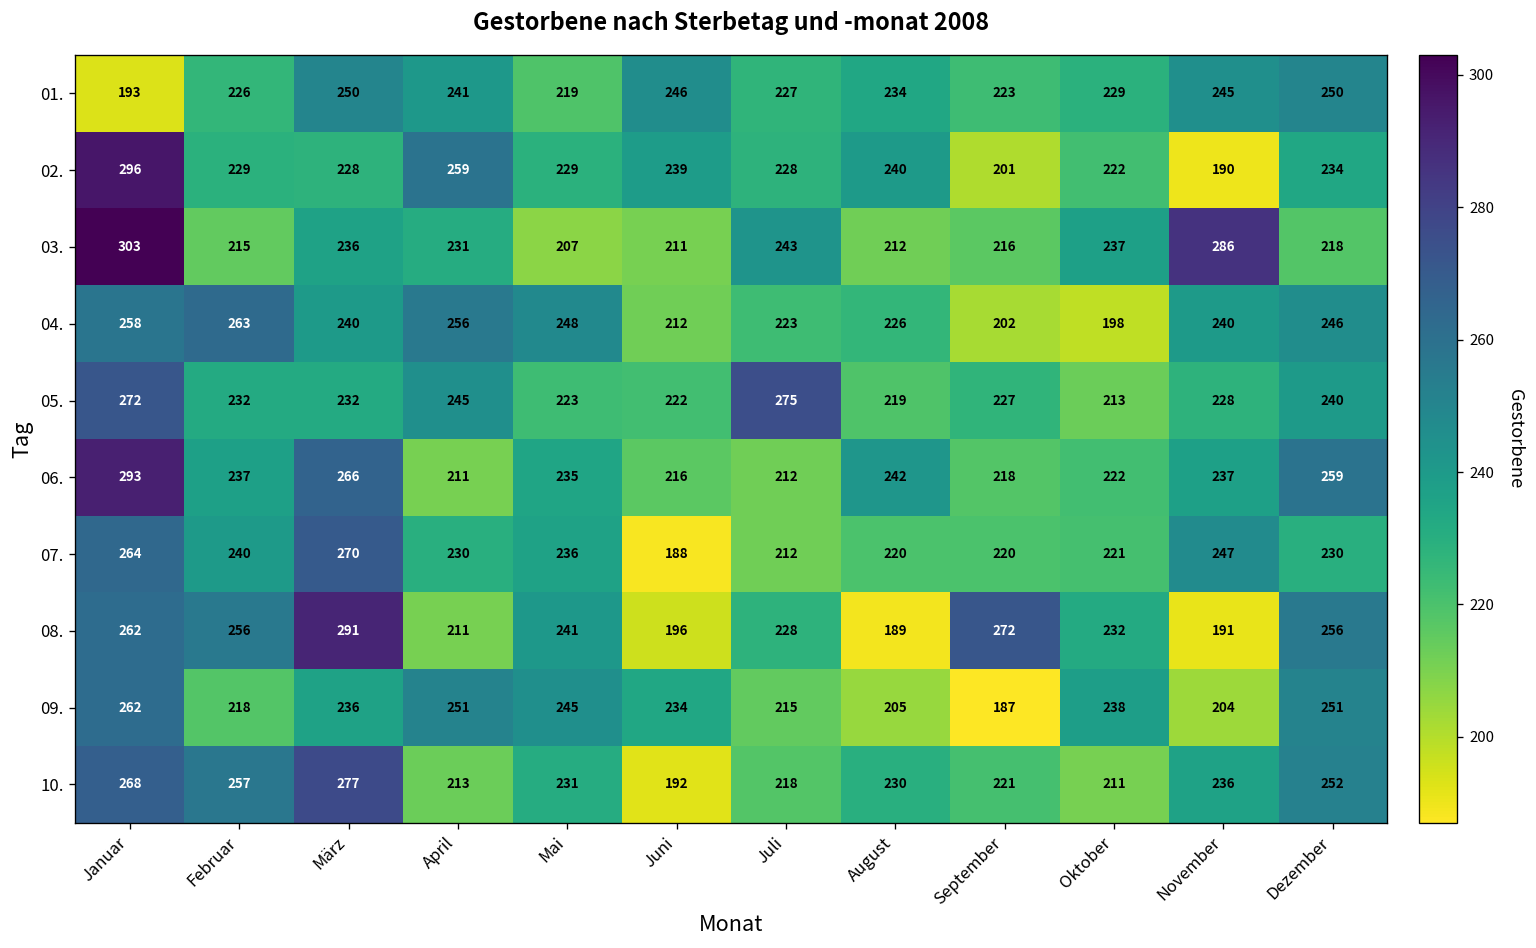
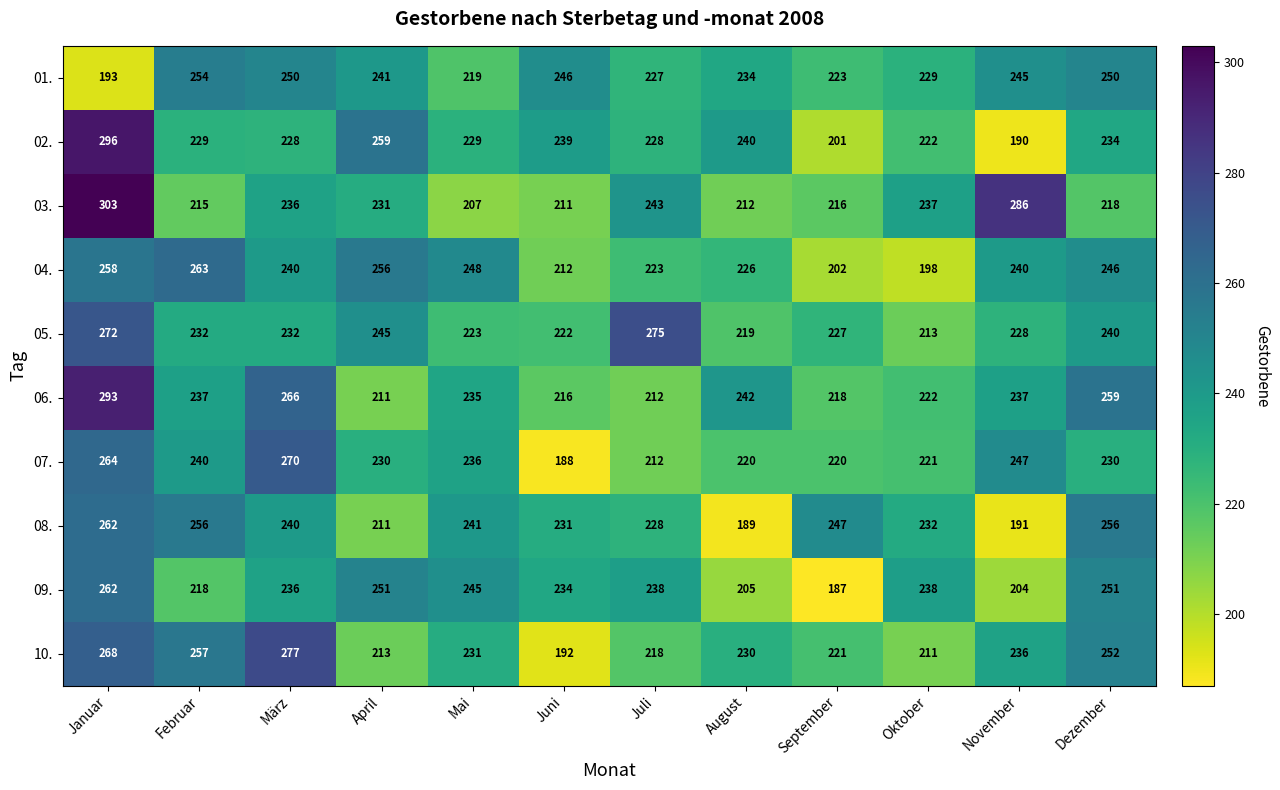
  {
    "01.": {
      "Januar": 193,
-     "Februar": 226,
+     "Februar": 254,
      "März": 250,
      "April": 241,
      "Mai": 219,
      "Juni": 246,
      "Juli": 227,
      "August": 234,
      "September": 223,
      "Oktober": 229,
      "November": 245,
      "Dezember": 250
    },
    "02.": {
      "Januar": 296,
      "Februar": 229,
      "März": 228,
      "April": 259,
      "Mai": 229,
      "Juni": 239,
      "Juli": 228,
      "August": 240,
      "September": 201,
      "Oktober": 222,
      "November": 190,
      "Dezember": 234
    },
    "03.": {
      "Januar": 303,
      "Februar": 215,
      "März": 236,
      "April": 231,
      "Mai": 207,
      "Juni": 211,
      "Juli": 243,
      "August": 212,
      "September": 216,
      "Oktober": 237,
      "November": 286,
      "Dezember": 218
    },
    "04.": {
      "Januar": 258,
      "Februar": 263,
      "März": 240,
      "April": 256,
      "Mai": 248,
      "Juni": 212,
      "Juli": 223,
      "August": 226,
      "September": 202,
      "Oktober": 198,
      "November": 240,
      "Dezember": 246
    },
    "05.": {
      "Januar": 272,
      "Februar": 232,
      "März": 232,
      "April": 245,
      "Mai": 223,
      "Juni": 222,
      "Juli": 275,
      "August": 219,
      "September": 227,
      "Oktober": 213,
      "November": 228,
      "Dezember": 240
    },
    "06.": {
      "Januar": 293,
      "Februar": 237,
      "März": 266,
      "April": 211,
      "Mai": 235,
      "Juni": 216,
      "Juli": 212,
      "August": 242,
      "September": 218,
      "Oktober": 222,
      "November": 237,
      "Dezember": 259
    },
    "07.": {
      "Januar": 264,
      "Februar": 240,
      "März": 270,
      "April": 230,
      "Mai": 236,
      "Juni": 188,
      "Juli": 212,
      "August": 220,
      "September": 220,
      "Oktober": 221,
      "November": 247,
      "Dezember": 230
    },
    "08.": {
      "Januar": 262,
      "Februar": 256,
-     "März": 291,
+     "März": 240,
      "April": 211,
      "Mai": 241,
-     "Juni": 196,
+     "Juni": 231,
      "Juli": 228,
      "August": 189,
-     "September": 272,
+     "September": 247,
      "Oktober": 232,
      "November": 191,
      "Dezember": 256
    },
    "09.": {
      "Januar": 262,
      "Februar": 218,
      "März": 236,
      "April": 251,
      "Mai": 245,
      "Juni": 234,
-     "Juli": 215,
+     "Juli": 238,
      "August": 205,
      "September": 187,
      "Oktober": 238,
      "November": 204,
      "Dezember": 251
    },
    "10.": {
      "Januar": 268,
      "Februar": 257,
      "März": 277,
      "April": 213,
      "Mai": 231,
      "Juni": 192,
      "Juli": 218,
      "August": 230,
      "September": 221,
      "Oktober": 211,
      "November": 236,
      "Dezember": 252
    }
  }
